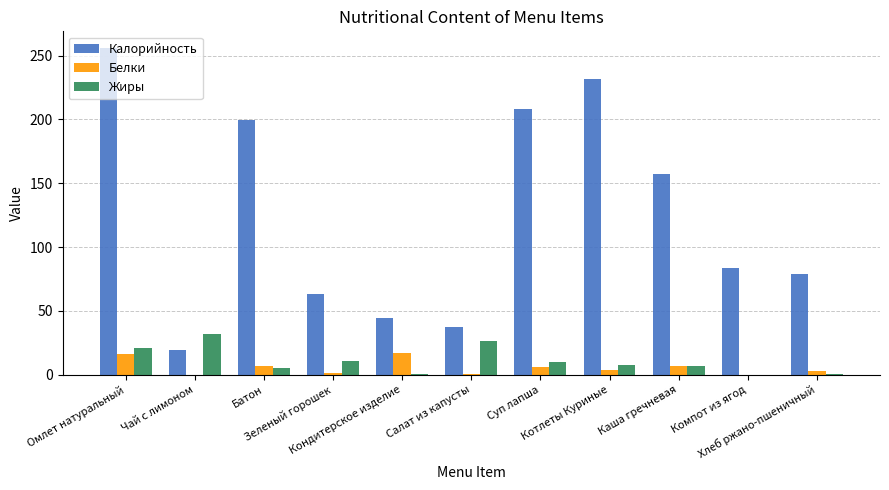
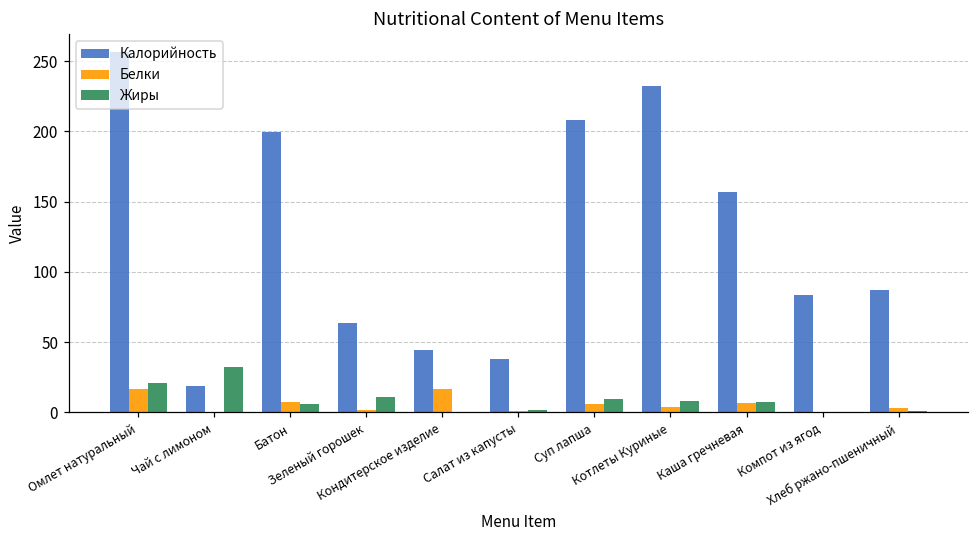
  {
    "Калорийность": {
      "Чай с лимоном": 19,
      "Батон": 200,
      "Зеленый горошек": 63,
      "Кондитерское изделие": 44,
      "Салат из капусты": 38,
      "Суп лапша": 208,
      "Котлеты Куриные": 232,
      "Каша гречневая": 157,
      "Компот из ягод": 83,
-     "Хлеб ржано-пшеничный": 79
+     "Хлеб ржано-пшеничный": 87
    },
    "Белки": {
      "Омлет натуральный": 16,
      "Батон": 7,
      "Кондитерское изделие": 17,
      "Суп лапша": 6,
      "Котлеты Куриные": 4,
      "Каша гречневая": 7,
      "Хлеб ржано-пшеничный": 3
    },
    "Жиры": {
      "Омлет натуральный": 21,
      "Чай с лимоном": 32,
      "Батон": 6,
      "Зеленый горошек": 11,
-     "Салат из капусты": 26,
+     "Салат из капусты": 1,
      "Суп лапша": 10,
      "Котлеты Куриные": 8,
      "Каша гречневая": 7
    }
  }
